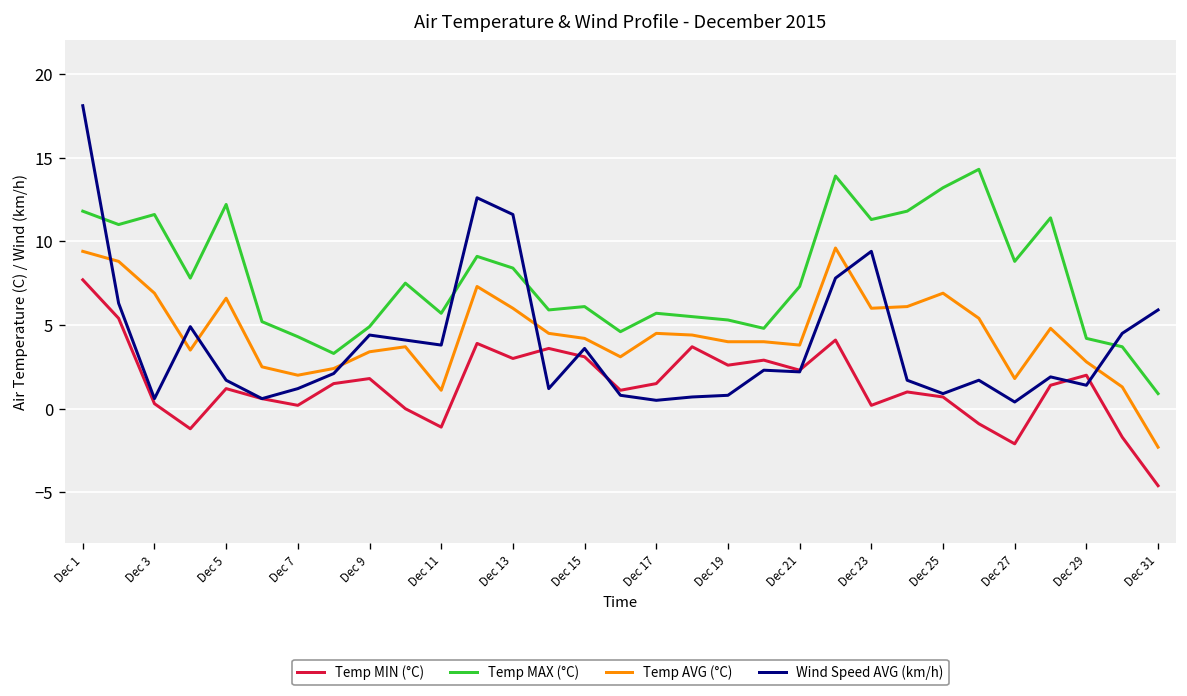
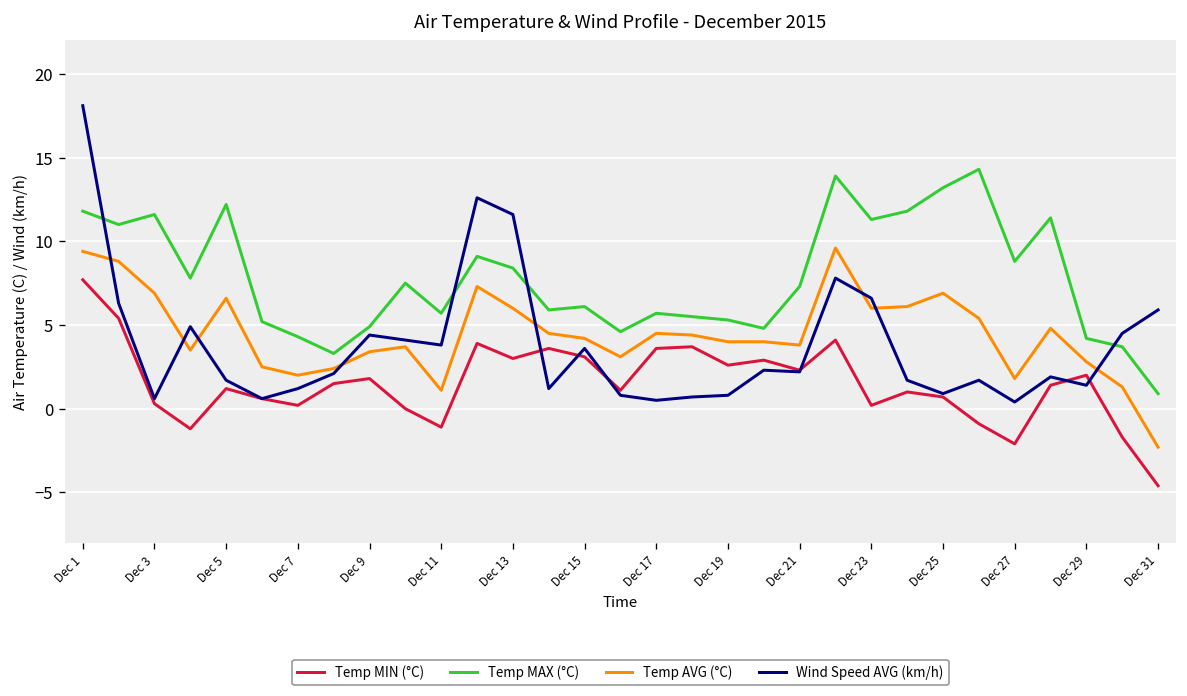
  {
    "Temp MIN (°C)": {
      "Dec 1": 7.7,
      "Dec 3": 0.3,
      "Dec 5": 1.2,
      "Dec 7": 0.2,
      "Dec 9": 1.8,
      "Dec 11": -1.1,
      "Dec 13": 3.0,
      "Dec 15": 3.1,
-     "Dec 17": 1.5,
+     "Dec 17": 3.6,
      "Dec 19": 2.6,
      "Dec 23": 0.2,
      "Dec 25": 0.7,
      "Dec 27": -2.1,
      "Dec 29": 2.0,
      "Dec 31": -4.6
    },
    "Temp MAX (°C)": {
      "Dec 1": 11.8,
      "Dec 3": 11.6,
      "Dec 5": 12.2,
      "Dec 7": 4.3,
      "Dec 9": 4.9,
      "Dec 11": 5.7,
      "Dec 13": 8.4,
      "Dec 15": 6.1,
      "Dec 17": 5.7,
      "Dec 19": 5.3,
      "Dec 21": 7.3,
      "Dec 23": 11.3,
      "Dec 25": 13.2,
      "Dec 27": 8.8,
      "Dec 29": 4.2,
      "Dec 31": 0.9
    },
    "Temp AVG (°C)": {
      "Dec 1": 9.4,
      "Dec 3": 6.9,
      "Dec 5": 6.6,
      "Dec 7": 2.0,
      "Dec 9": 3.4,
      "Dec 11": 1.1,
      "Dec 13": 6.0,
      "Dec 15": 4.2,
      "Dec 17": 4.5,
      "Dec 19": 4.0,
      "Dec 21": 3.8,
      "Dec 23": 6.0,
      "Dec 25": 6.9,
      "Dec 27": 1.8,
      "Dec 29": 2.8,
      "Dec 31": -2.3
    },
    "Wind Speed AVG (km/h)": {
      "Dec 1": 18.1,
      "Dec 3": 0.6,
      "Dec 5": 1.7,
      "Dec 7": 1.2,
      "Dec 9": 4.4,
      "Dec 11": 3.8,
      "Dec 13": 11.6,
      "Dec 15": 3.6,
      "Dec 17": 0.5,
      "Dec 19": 0.8,
-     "Dec 23": 9.4,
+     "Dec 23": 6.6,
      "Dec 25": 0.9,
      "Dec 27": 0.4,
      "Dec 29": 1.4,
      "Dec 31": 5.9
    }
  }
